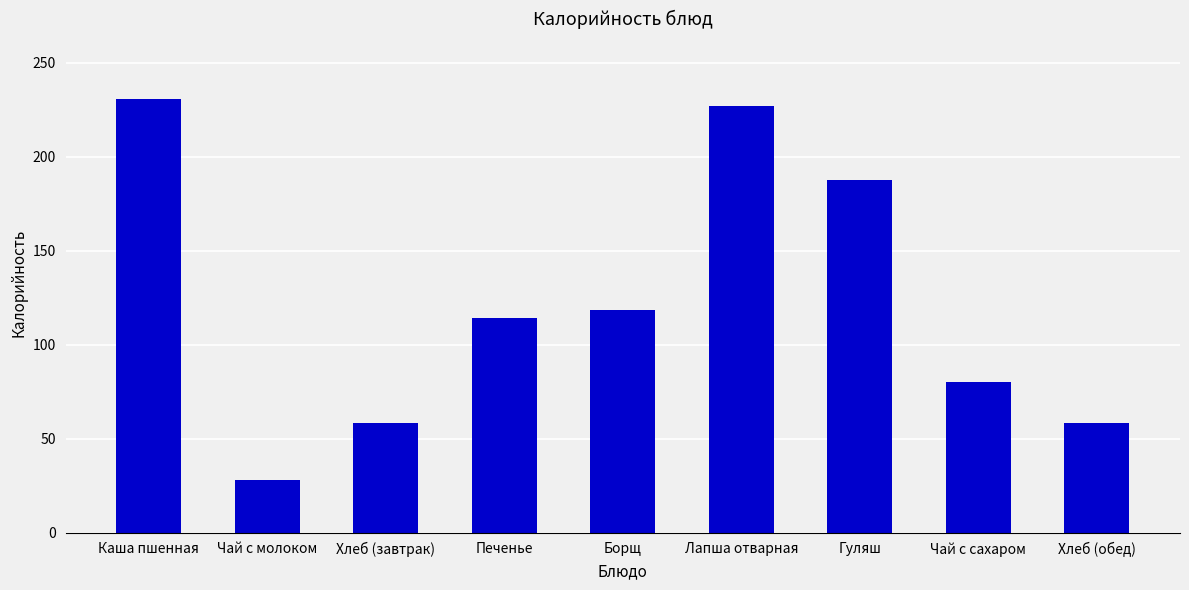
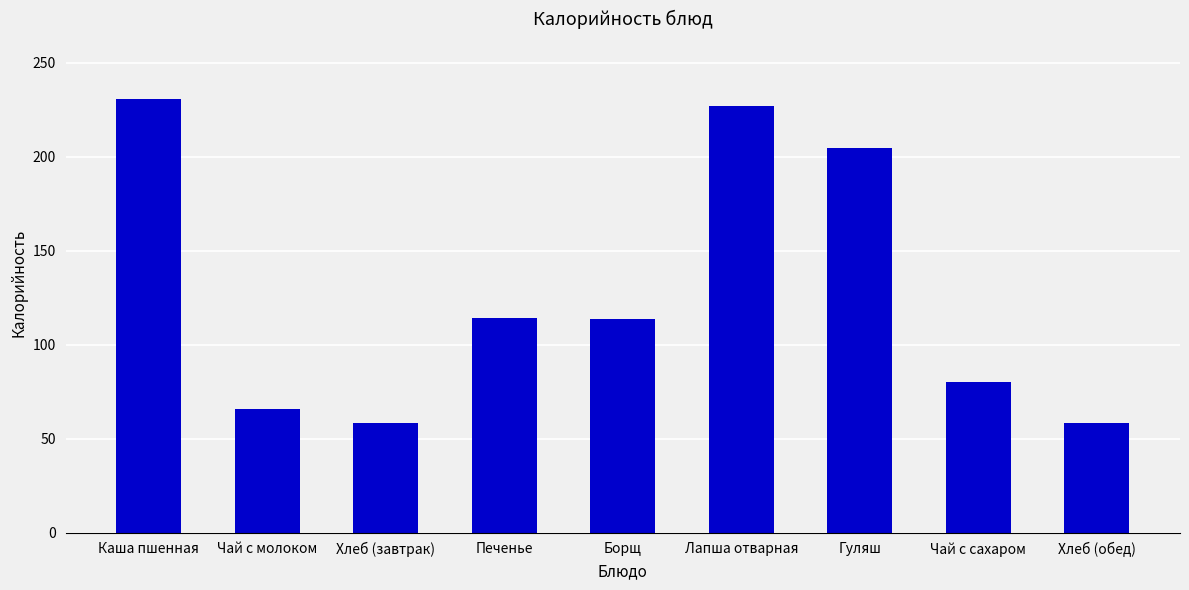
  {
    "Каша пшенная": 231,
-   "Чай с молоком": 28,
+   "Чай с молоком": 66,
    "Хлеб (завтрак)": 58,
    "Печенье": 114,
-   "Борщ": 119,
+   "Борщ": 114,
    "Лапша отварная": 227,
-   "Гуляш": 188,
+   "Гуляш": 205,
    "Чай с сахаром": 80,
    "Хлеб (обед)": 58
  }
